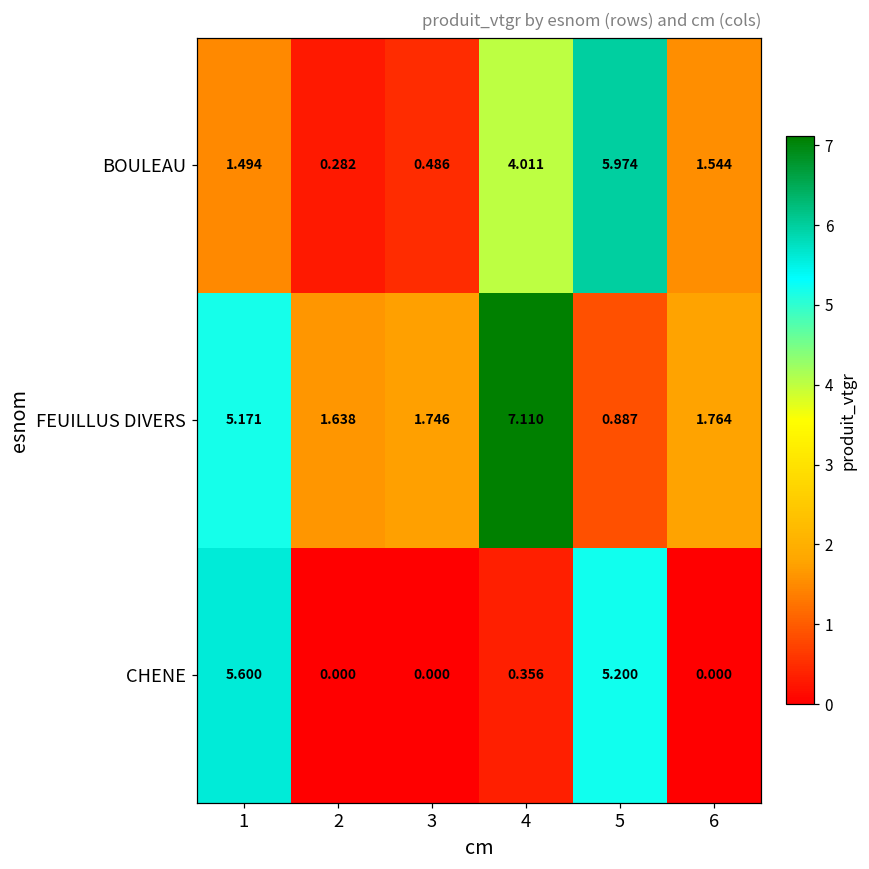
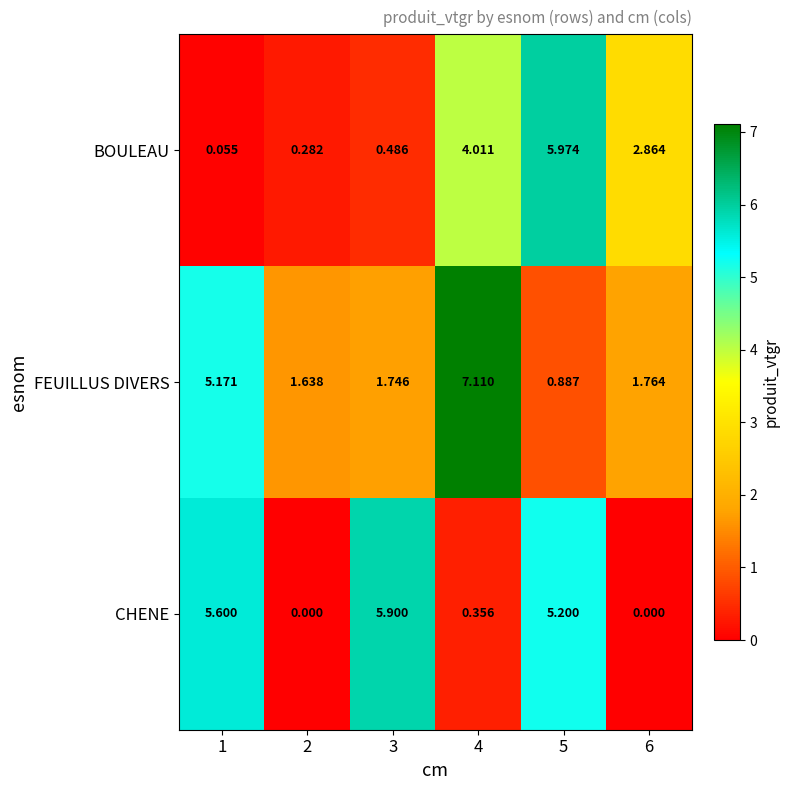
  {
    "BOULEAU": {
-     "1": 1.494,
+     "1": 0.055,
      "2": 0.282,
      "3": 0.486,
      "4": 4.011,
      "5": 5.974,
-     "6": 1.544
+     "6": 2.864
    },
    "FEUILLUS DIVERS": {
      "1": 5.171,
      "2": 1.638,
      "3": 1.746,
      "4": 7.110,
      "5": 0.887,
      "6": 1.764
    },
    "CHENE": {
      "1": 5.600,
      "2": 0.000,
-     "3": 0.000,
+     "3": 5.900,
      "4": 0.356,
      "5": 5.200,
      "6": 0.000
    }
  }
